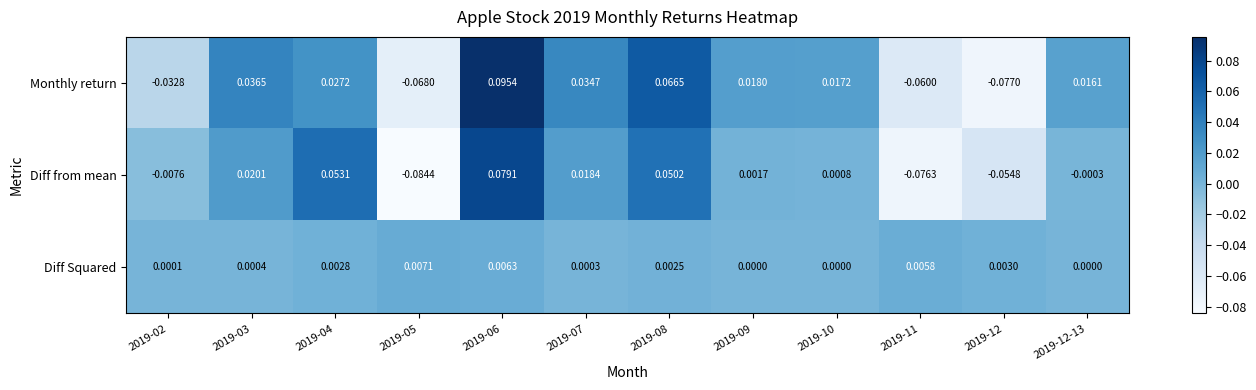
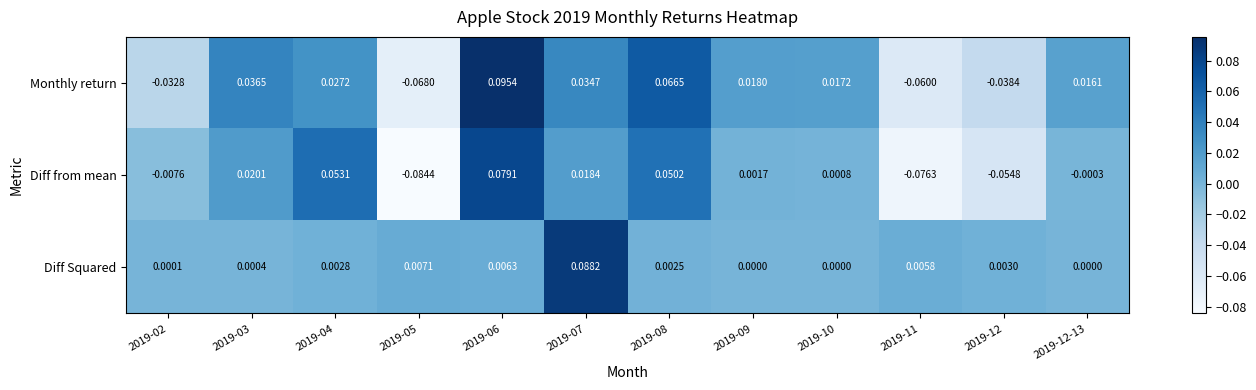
  {
    "Monthly return": {
      "2019-02": -0.0328,
      "2019-03": 0.0365,
      "2019-04": 0.0272,
      "2019-05": -0.0680,
      "2019-06": 0.0954,
      "2019-07": 0.0347,
      "2019-08": 0.0665,
      "2019-09": 0.0180,
      "2019-10": 0.0172,
      "2019-11": -0.0600,
-     "2019-12": -0.0770,
+     "2019-12": -0.0384,
      "2019-12-13": 0.0161
    },
    "Diff from mean": {
      "2019-02": -0.0076,
      "2019-03": 0.0201,
      "2019-04": 0.0531,
      "2019-05": -0.0844,
      "2019-06": 0.0791,
      "2019-07": 0.0184,
      "2019-08": 0.0502,
      "2019-09": 0.0017,
      "2019-10": 0.0008,
      "2019-11": -0.0763,
      "2019-12": -0.0548,
      "2019-12-13": -0.0003
    },
    "Diff Squared": {
      "2019-02": 0.0001,
      "2019-03": 0.0004,
      "2019-04": 0.0028,
      "2019-05": 0.0071,
      "2019-06": 0.0063,
-     "2019-07": 0.0003,
+     "2019-07": 0.0882,
      "2019-08": 0.0025,
      "2019-09": 0.0000,
      "2019-10": 0.0000,
      "2019-11": 0.0058,
      "2019-12": 0.0030,
      "2019-12-13": 0.0000
    }
  }
